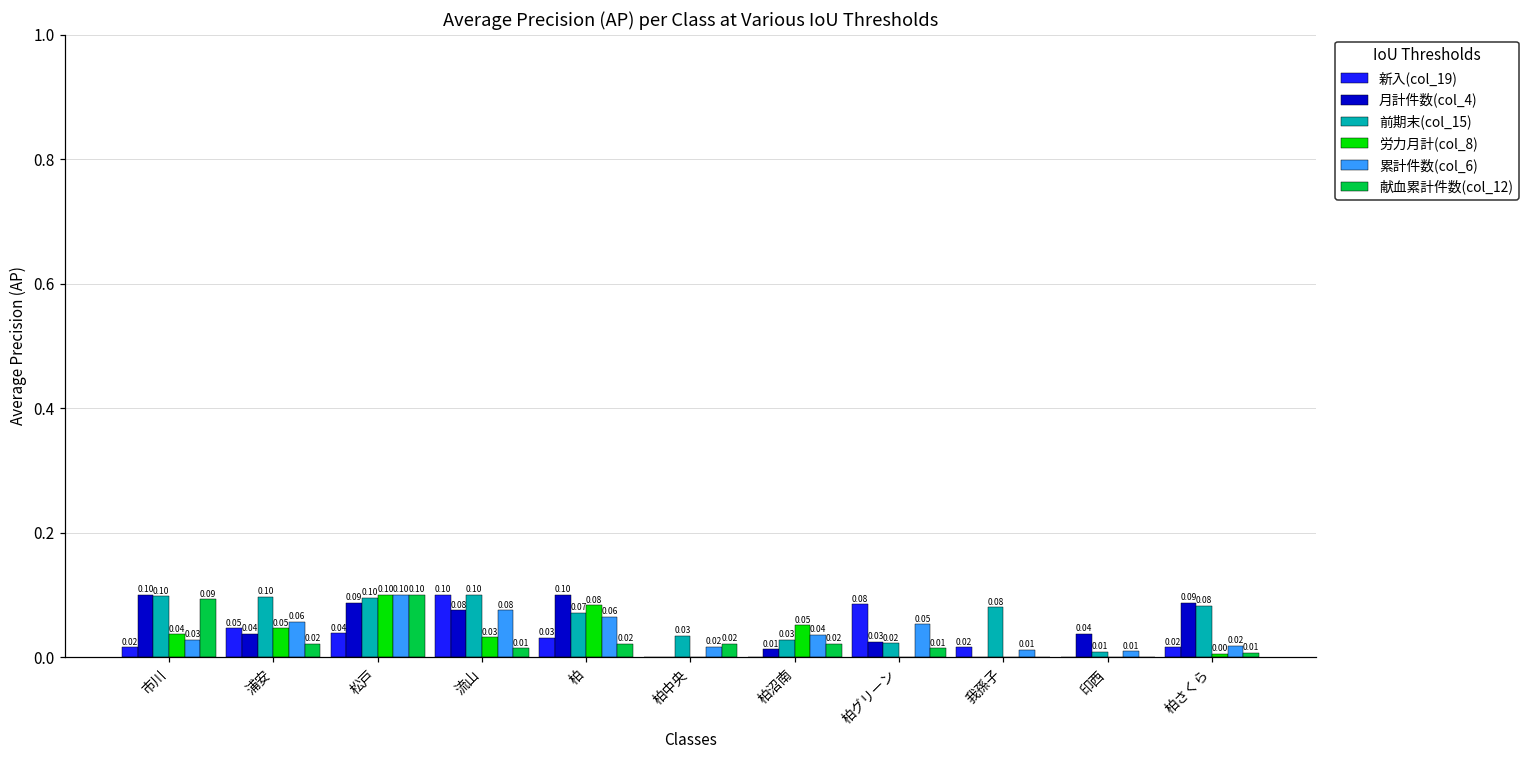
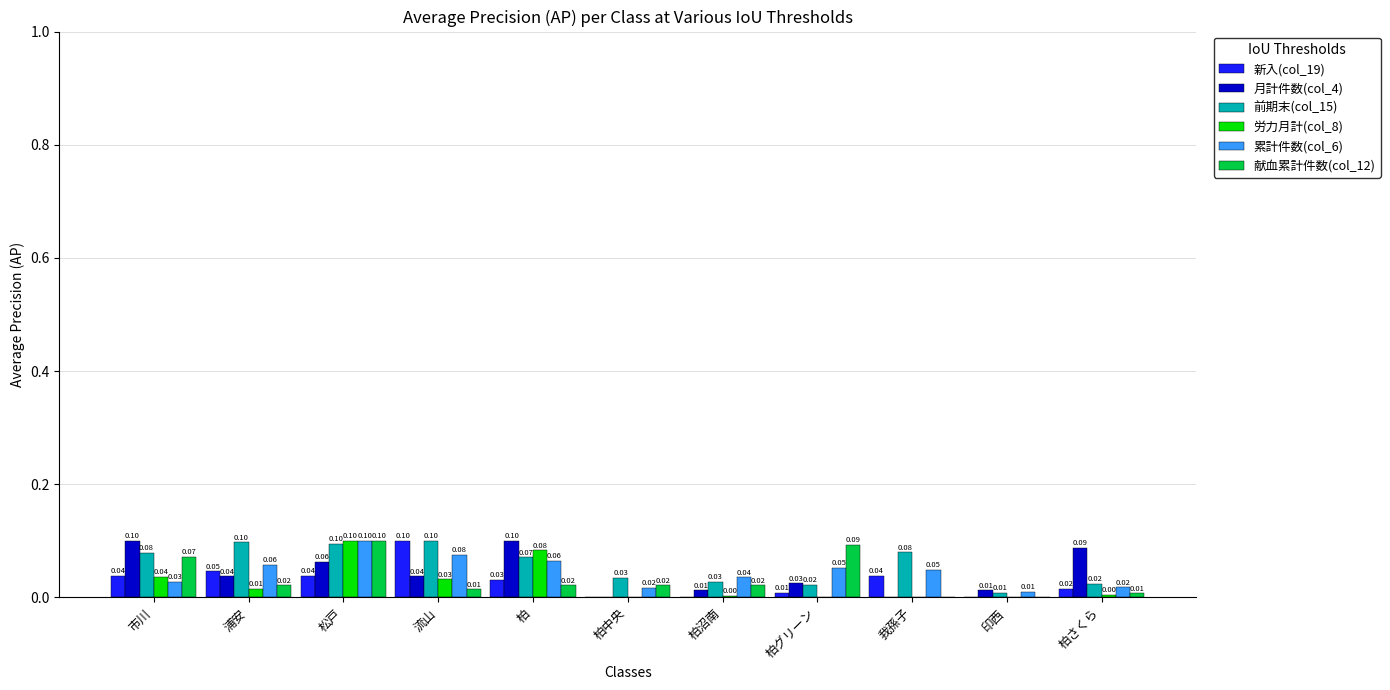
  {
    "新入(col_19)": {
-     "市川": 0.02,
+     "市川": 0.04,
      "浦安": 0.05,
      "松戸": 0.04,
      "流山": 0.10,
      "柏": 0.03,
-     "柏グリーン": 0.08,
-     "我孫子": 0.02,
+     "柏グリーン": 0.01,
+     "我孫子": 0.04,
      "柏さくら": 0.02
    },
    "月計件数(col_4)": {
      "市川": 0.10,
      "浦安": 0.04,
-     "松戸": 0.09,
-     "流山": 0.08,
+     "松戸": 0.06,
+     "流山": 0.04,
      "柏": 0.10,
      "柏沼南": 0.01,
      "柏グリーン": 0.03,
-     "印西": 0.04,
+     "印西": 0.01,
      "柏さくら": 0.09
    },
    "前期末(col_15)": {
-     "市川": 0.10,
+     "市川": 0.08,
      "浦安": 0.10,
      "松戸": 0.10,
      "流山": 0.10,
      "柏": 0.07,
      "柏中央": 0.03,
      "柏沼南": 0.03,
      "柏グリーン": 0.02,
      "我孫子": 0.08,
      "印西": 0.01,
-     "柏さくら": 0.08
+     "柏さくら": 0.02
    },
    "労力月計(col_8)": {
      "市川": 0.04,
-     "浦安": 0.05,
+     "浦安": 0.01,
      "松戸": 0.10,
      "流山": 0.03,
      "柏": 0.08,
-     "柏沼南": 0.05,
+     "柏沼南": 0.00,
      "柏さくら": 0.00
    },
    "累計件数(col_6)": {
      "市川": 0.03,
      "浦安": 0.06,
      "松戸": 0.10,
      "流山": 0.08,
      "柏": 0.06,
      "柏中央": 0.02,
      "柏沼南": 0.04,
      "柏グリーン": 0.05,
-     "我孫子": 0.01,
+     "我孫子": 0.05,
      "印西": 0.01,
      "柏さくら": 0.02
    },
    "献血累計件数(col_12)": {
-     "市川": 0.09,
+     "市川": 0.07,
      "浦安": 0.02,
      "松戸": 0.10,
      "流山": 0.01,
      "柏": 0.02,
      "柏中央": 0.02,
      "柏沼南": 0.02,
-     "柏グリーン": 0.01,
+     "柏グリーン": 0.09,
      "柏さくら": 0.01
    }
  }
